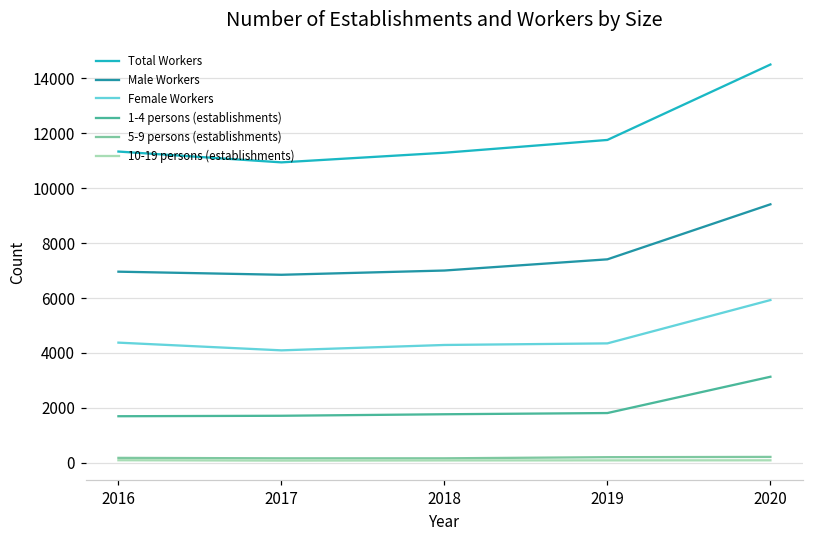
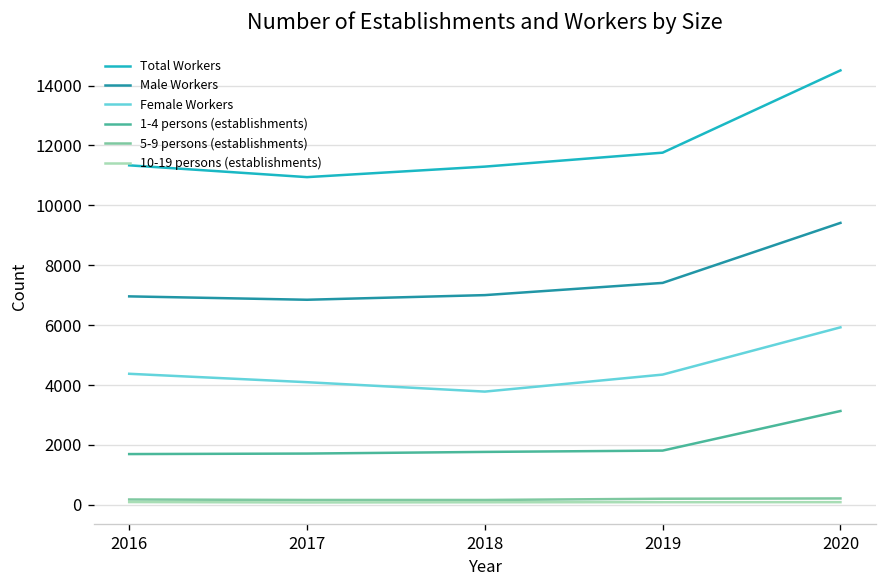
  {
    "Female Workers": {
      "2016": 4400,
      "2017": 4100,
-     "2018": 4300,
+     "2018": 3800,
      "2019": 4300,
      "2020": 5900
    }
  }
